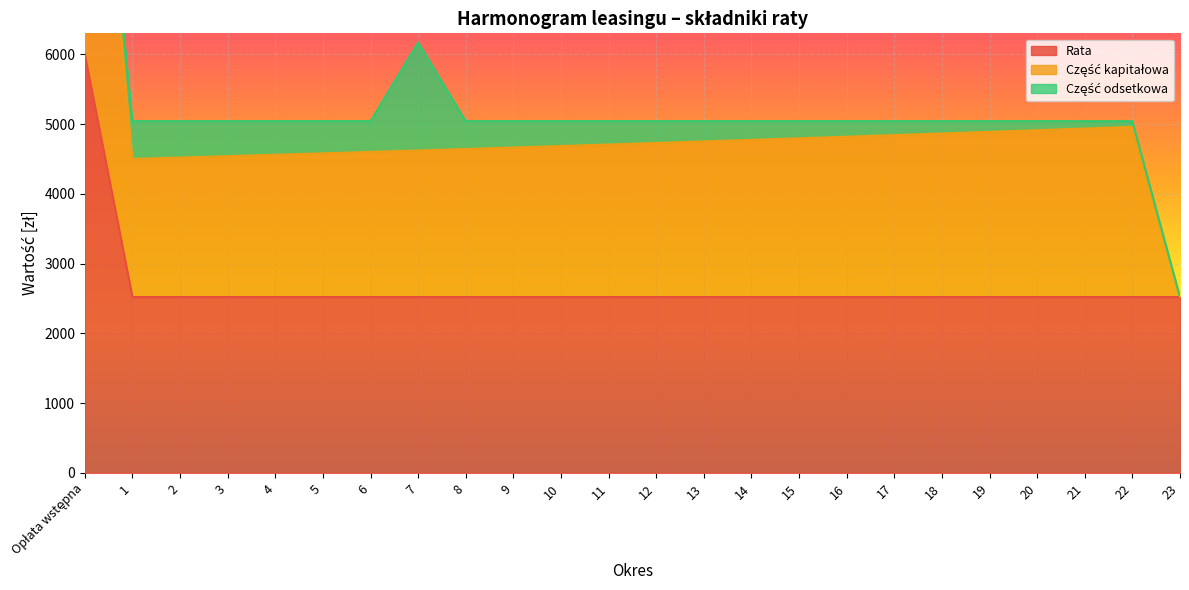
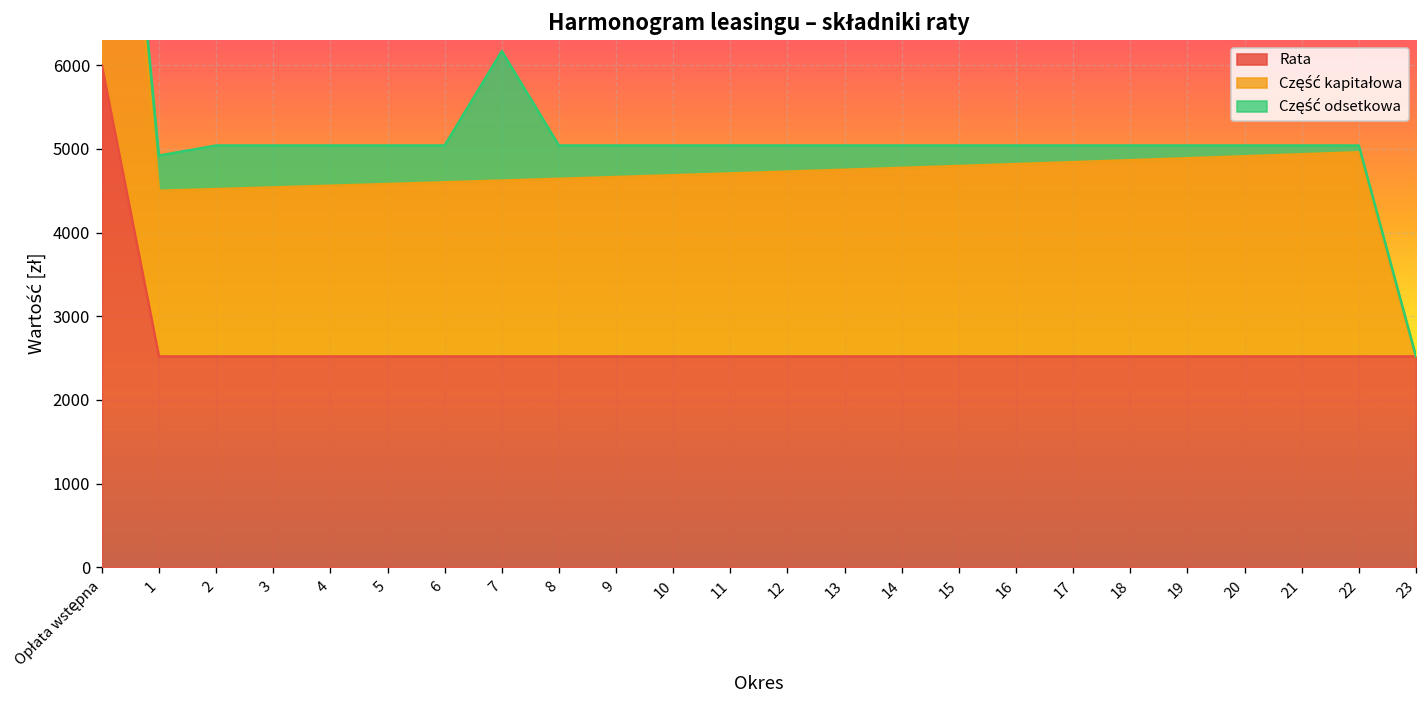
  {
    "Rata": {
      "Opłata wstępna": 6000,
      "1": 2500,
      "2": 2500,
      "3": 2500,
      "4": 2500,
      "5": 2500,
      "6": 2500,
      "7": 2500,
      "8": 2500,
      "9": 2500,
      "10": 2500,
      "11": 2500,
      "12": 2500,
      "13": 2500,
      "14": 2500,
      "15": 2500,
      "16": 2500,
      "17": 2500,
      "18": 2500,
      "19": 2500,
      "20": 2500,
      "21": 2500,
      "22": 2500
    },
    "Część kapitałowa": {
      "1": 2000,
      "2": 2000,
      "3": 2000,
      "4": 2000,
      "5": 2100,
      "6": 2100,
      "7": 2100,
      "8": 2100,
      "9": 2100,
      "10": 2200,
      "11": 2200,
      "12": 2200,
      "13": 2200,
      "14": 2300,
      "15": 2300,
      "16": 2300,
      "17": 2300,
      "18": 2300,
      "19": 2400,
      "20": 2400,
      "21": 2400,
      "22": 2400
    },
    "Część odsetkowa": {
-     "1": 500,
+     "1": 400,
      "2": 500,
      "3": 500,
      "4": 500,
      "5": 500,
      "6": 400,
      "7": 1500,
      "8": 400,
      "9": 400,
      "10": 400,
      "11": 300,
      "12": 300,
      "13": 300,
      "14": 300,
      "15": 200,
      "16": 200,
      "17": 200,
      "18": 200,
      "19": 200,
      "20": 100,
      "21": 100,
      "22": 100
    }
  }
